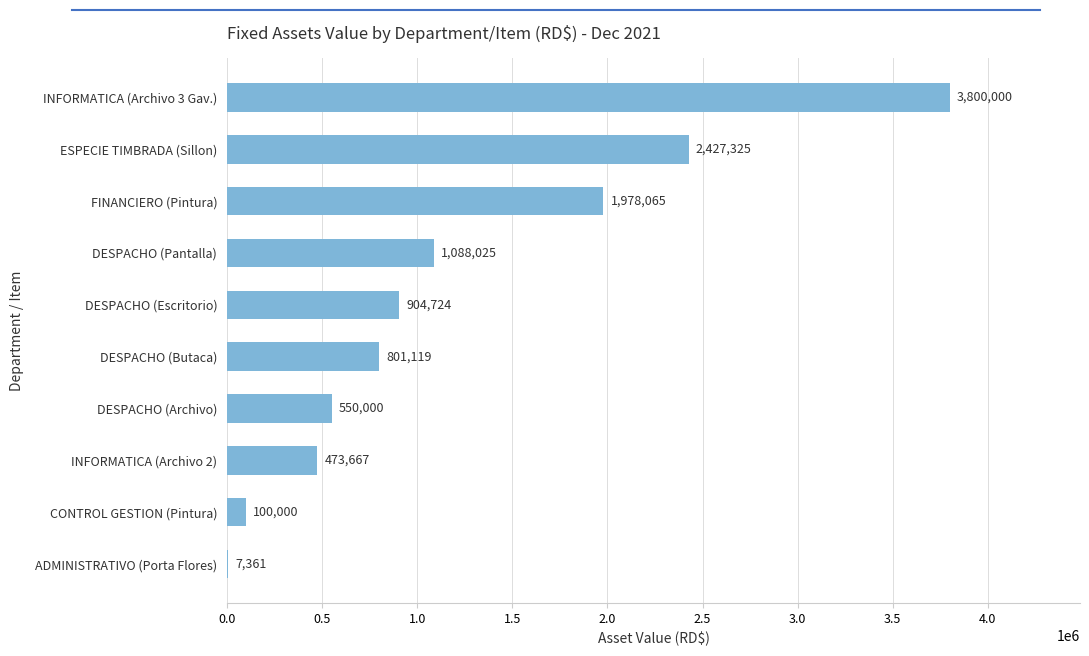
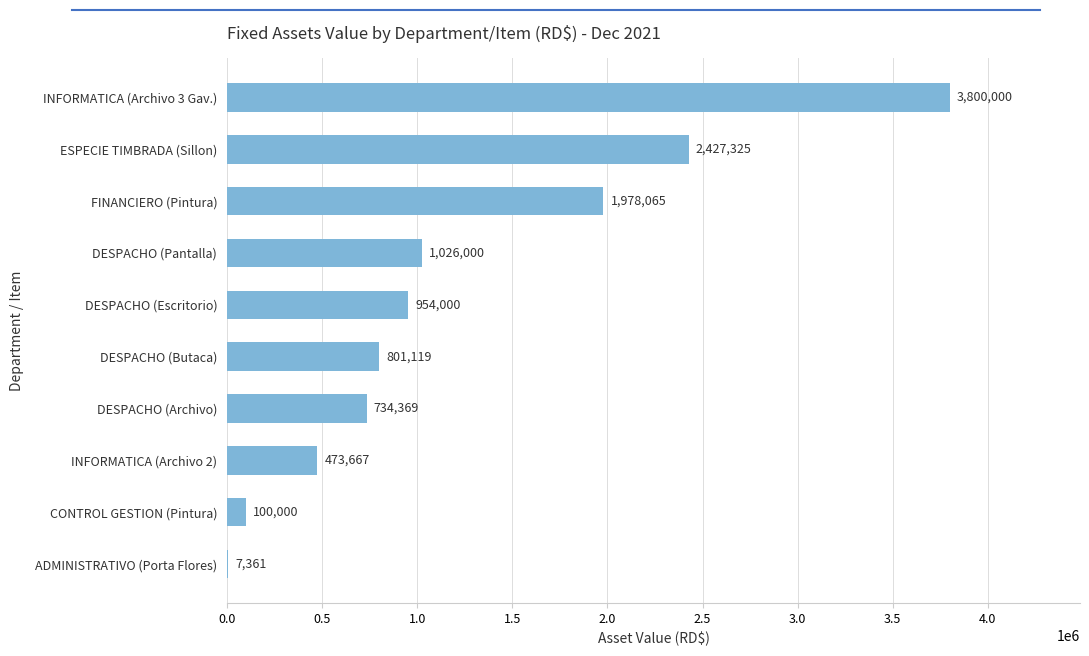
  {
    "INFORMATICA (Archivo 3 Gav.)": "3,800,000",
    "ESPECIE TIMBRADA (Sillon)": "2,427,325",
    "FINANCIERO (Pintura)": "1,978,065",
-   "DESPACHO (Pantalla)": "1,088,025",
-   "DESPACHO (Escritorio)": "904,724",
+   "DESPACHO (Pantalla)": "1,026,000",
+   "DESPACHO (Escritorio)": "954,000",
    "DESPACHO (Butaca)": "801,119",
-   "DESPACHO (Archivo)": "550,000",
+   "DESPACHO (Archivo)": "734,369",
    "INFORMATICA (Archivo 2)": "473,667",
    "CONTROL GESTION (Pintura)": "100,000",
    "ADMINISTRATIVO (Porta Flores)": "7,361"
  }
